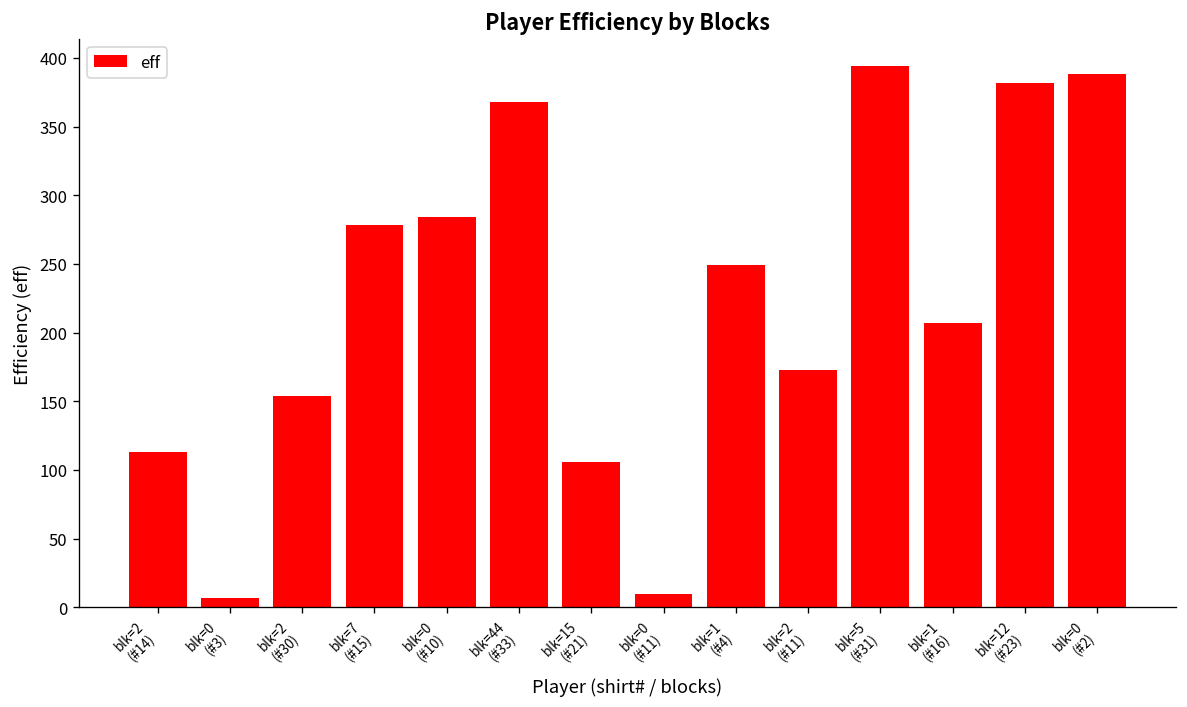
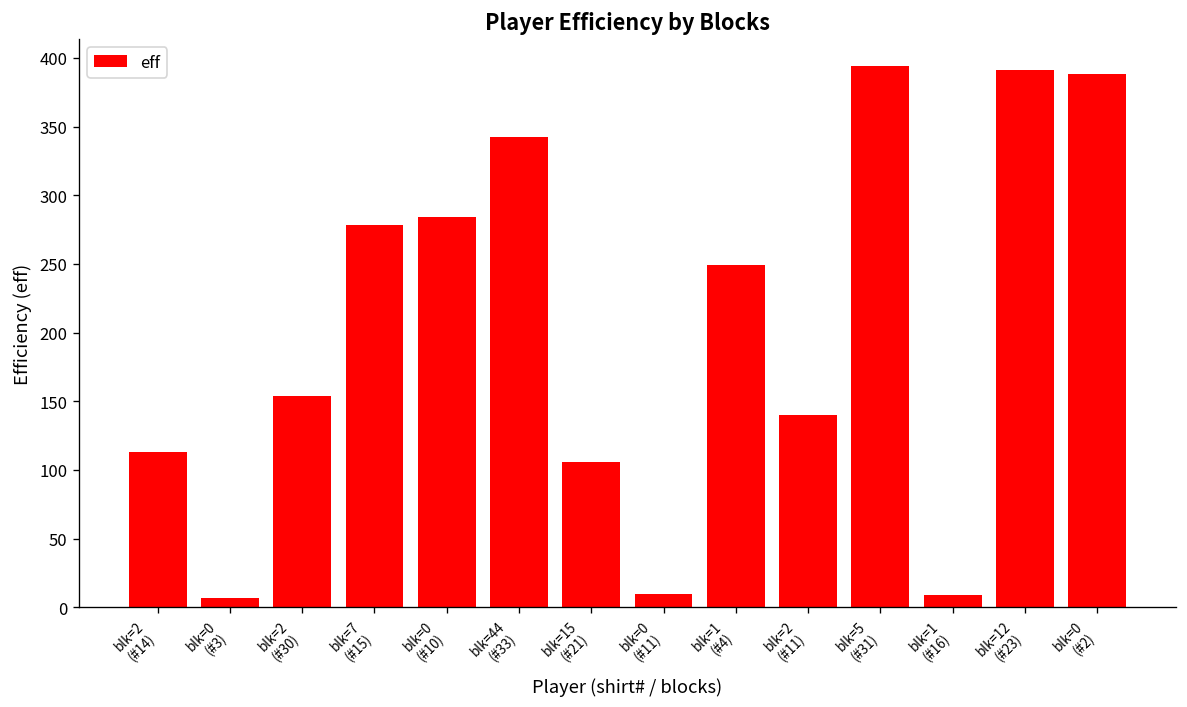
  {
    "blk=2 (#14)": 113,
    "blk=0 (#3)": 7,
    "blk=2 (#30)": 154,
    "blk=7 (#15)": 278,
    "blk=0 (#10)": 284,
-   "blk=44 (#33)": 368,
+   "blk=44 (#33)": 342,
    "blk=15 (#21)": 106,
    "blk=0 (#11)": 10,
    "blk=1 (#4)": 249,
-   "blk=2 (#11)": 173,
+   "blk=2 (#11)": 140,
    "blk=5 (#31)": 394,
-   "blk=1 (#16)": 207,
-   "blk=12 (#23)": 382,
+   "blk=1 (#16)": 9,
+   "blk=12 (#23)": 391,
    "blk=0 (#2)": 388
  }
